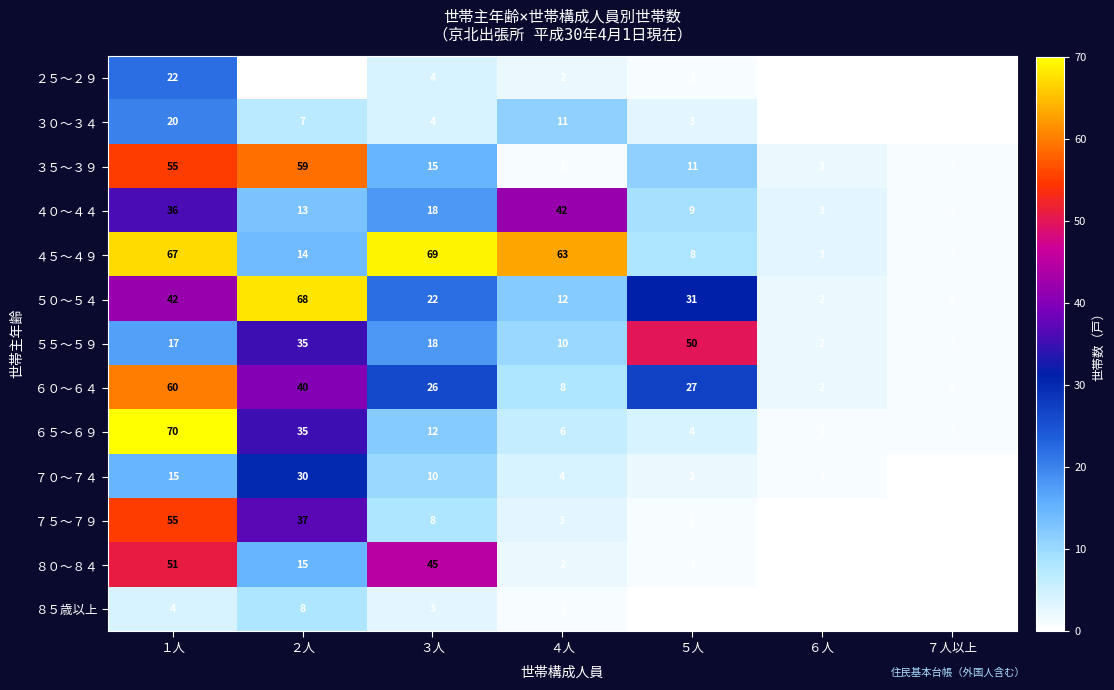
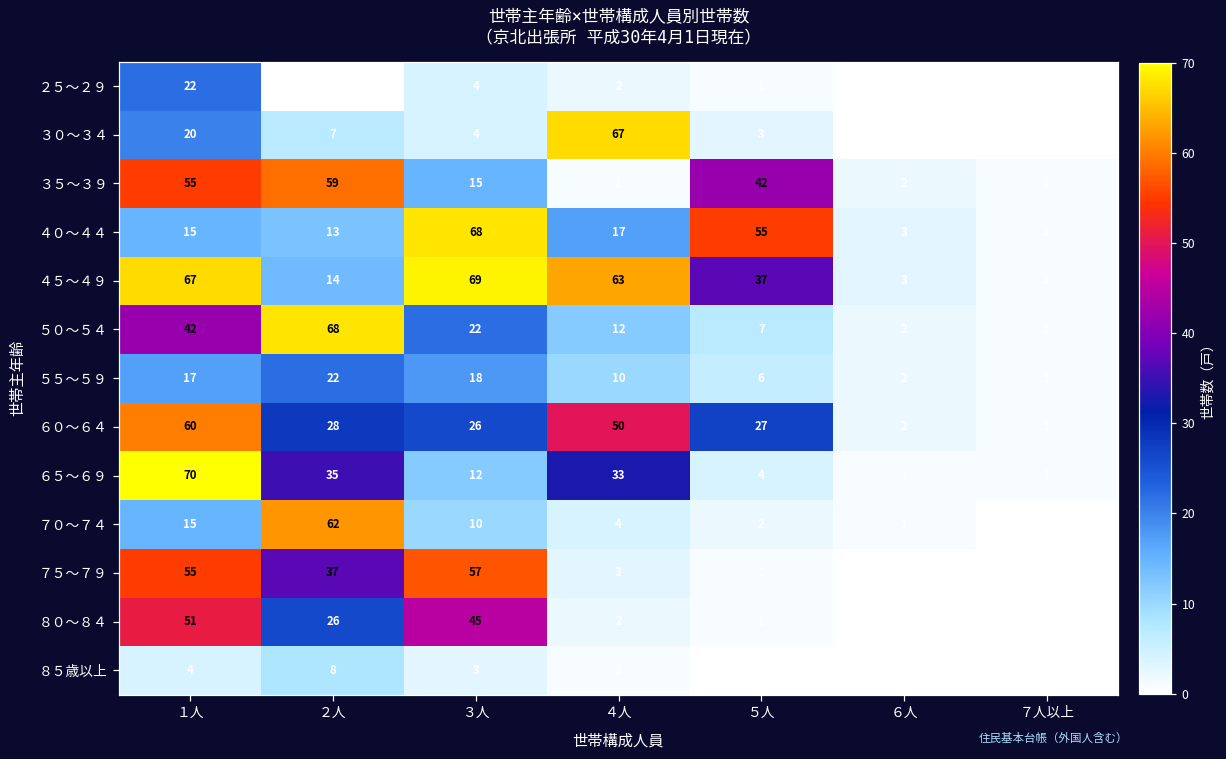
  {
    "２５～２９": {
      "１人": 22
    },
    "３０～３４": {
      "１人": 20,
      "２人": 7,
-     "４人": 11
+     "４人": 67
    },
    "３５～３９": {
      "１人": 55,
      "２人": 59,
      "３人": 15,
-     "５人": 11
+     "５人": 42
    },
    "４０～４４": {
-     "１人": 36,
+     "１人": 15,
      "２人": 13,
-     "３人": 18,
-     "４人": 42,
-     "５人": 9
+     "３人": 68,
+     "４人": 17,
+     "５人": 55
    },
    "４５～４９": {
      "１人": 67,
      "２人": 14,
      "３人": 69,
      "４人": 63,
-     "５人": 8
+     "５人": 37
    },
    "５０～５４": {
      "１人": 42,
      "２人": 68,
      "３人": 22,
      "４人": 12,
-     "５人": 31
+     "５人": 7
    },
    "５５～５９": {
      "１人": 17,
-     "２人": 35,
+     "２人": 22,
      "３人": 18,
      "４人": 10,
-     "５人": 50
+     "５人": 6
    },
    "６０～６４": {
      "１人": 60,
-     "２人": 40,
+     "２人": 28,
      "３人": 26,
-     "４人": 8,
+     "４人": 50,
      "５人": 27
    },
    "６５～６９": {
      "１人": 70,
      "２人": 35,
      "３人": 12,
-     "４人": 6
+     "４人": 33
    },
    "７０～７４": {
      "１人": 15,
-     "２人": 30,
+     "２人": 62,
      "３人": 10
    },
    "７５～７９": {
      "１人": 55,
      "２人": 37,
-     "３人": 8
+     "３人": 57
    },
    "８０～８４": {
      "１人": 51,
-     "２人": 15,
+     "２人": 26,
      "３人": 45
    },
    "８５歳以上": {
      "２人": 8
    }
  }
